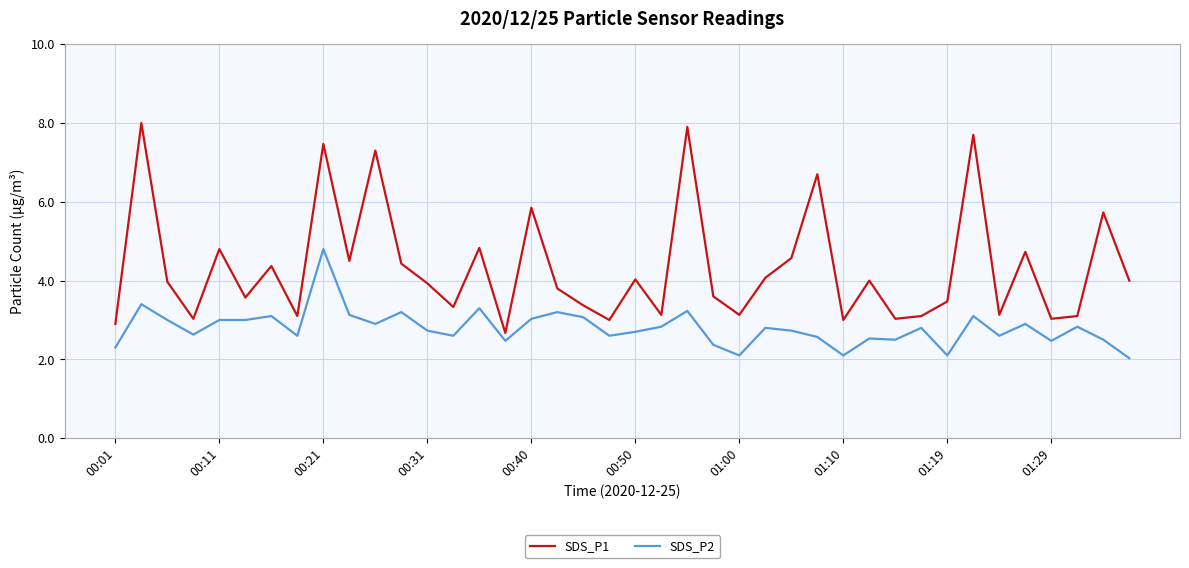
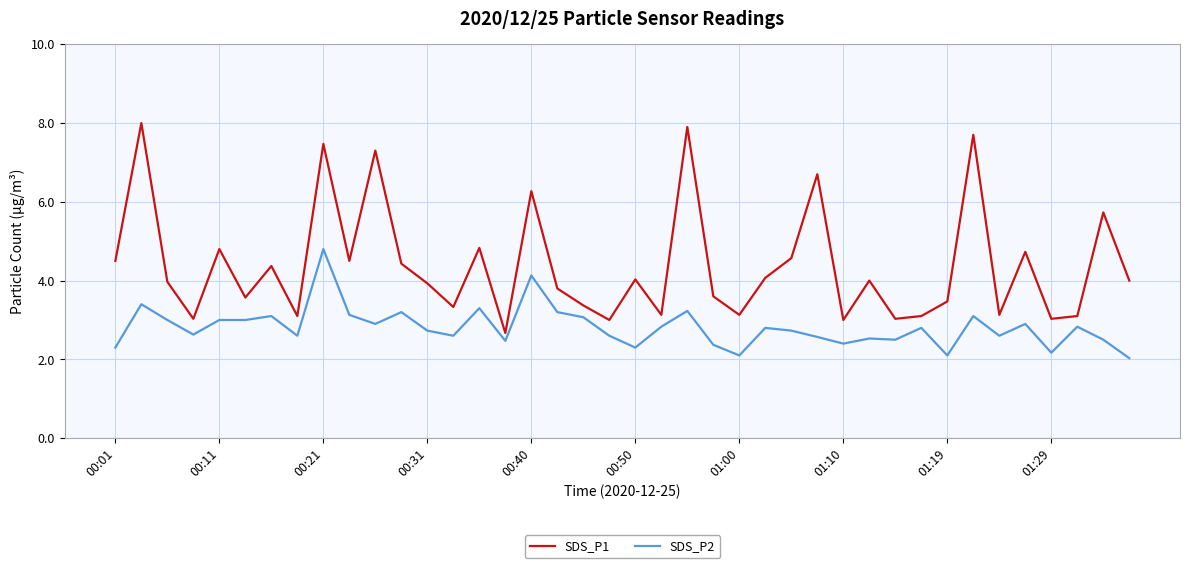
  {
    "SDS_P1": {
-     "00:01": 2.9,
+     "00:01": 4.5,
      "00:11": 4.8,
      "00:21": 7.5,
      "00:31": 3.9,
-     "00:40": 5.9,
+     "00:40": 6.3,
      "00:50": 4.0,
      "01:00": 3.1,
      "01:10": 3.0,
      "01:19": 3.5,
      "01:29": 3.0
    },
    "SDS_P2": {
      "00:01": 2.3,
      "00:11": 3.0,
      "00:21": 4.8,
      "00:31": 2.7,
-     "00:40": 3.0,
-     "00:50": 2.7,
+     "00:40": 4.1,
+     "00:50": 2.3,
      "01:00": 2.1,
-     "01:10": 2.1,
+     "01:10": 2.4,
      "01:19": 2.1,
-     "01:29": 2.5
+     "01:29": 2.2
    }
  }
